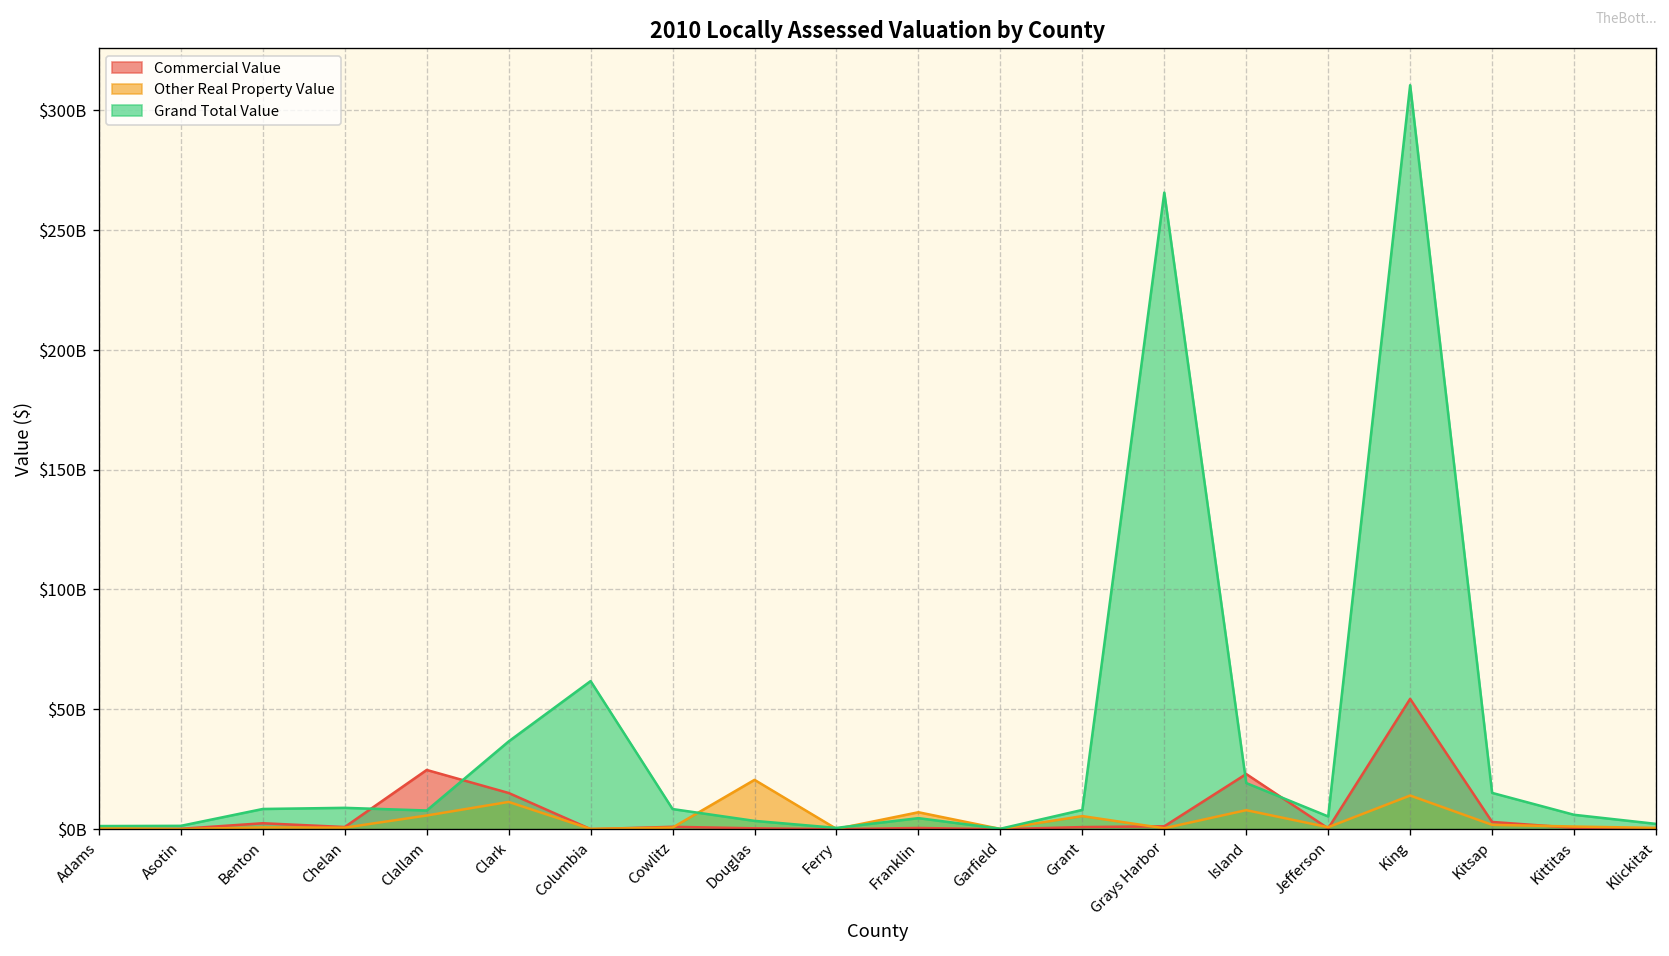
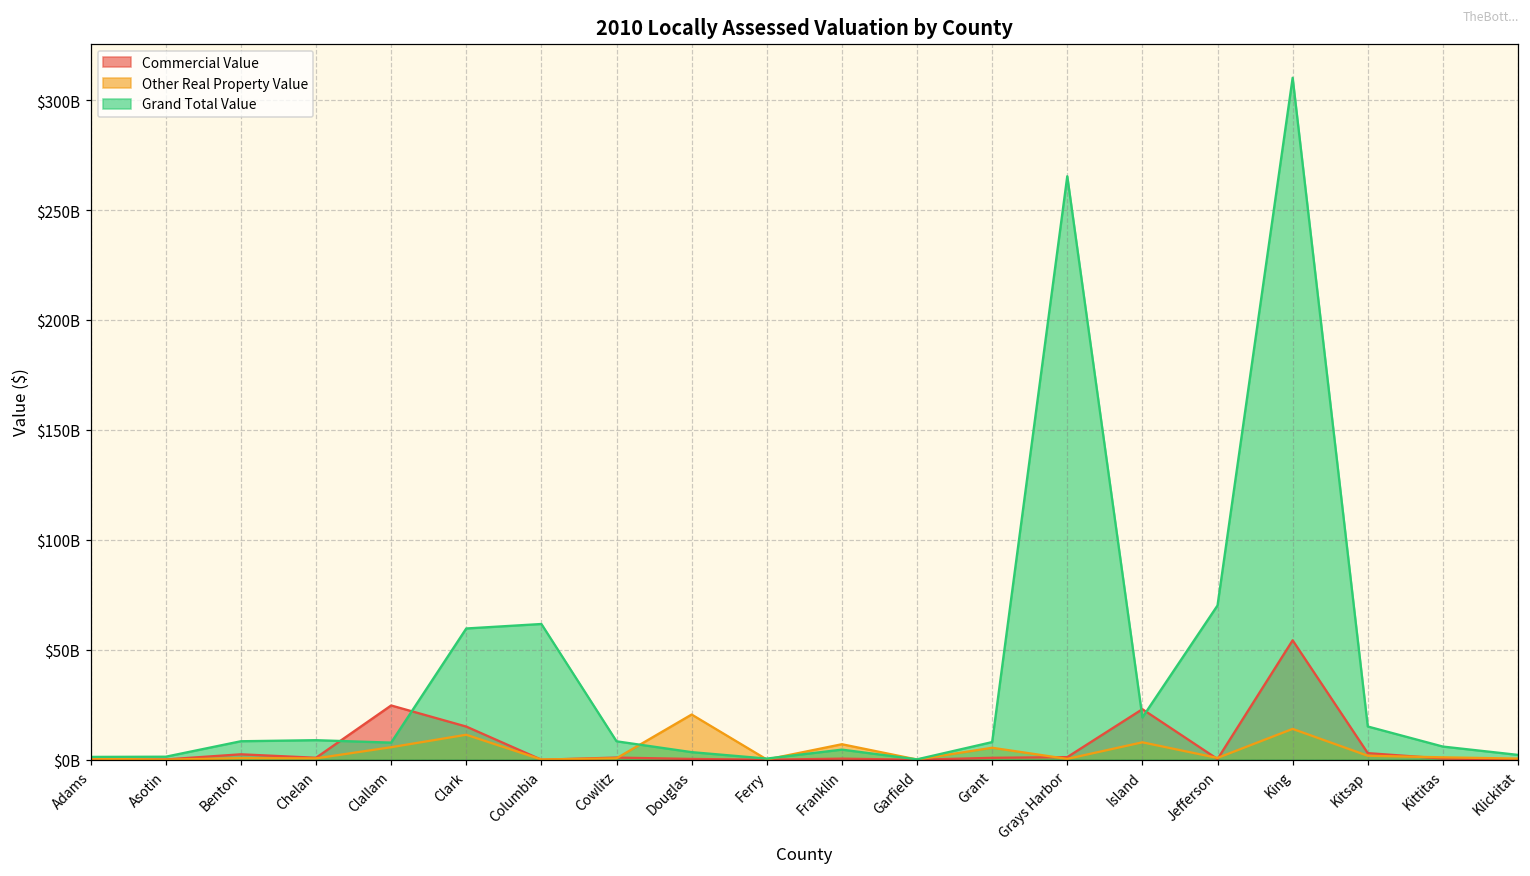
  {
    "Commercial Value": {
      "Benton": "$2000000000",
      "Clallam": "$25000000000",
      "Clark": "$15000000000",
      "Douglas": "$0",
      "Franklin": "$1000000000",
      "Grant": "$1000000000",
      "Island": "$23000000000",
      "King": "$54000000000"
    },
    "Other Real Property Value": {
      "Benton": "$1000000000",
      "Clallam": "$6000000000",
      "Clark": "$11000000000",
      "Douglas": "$21000000000",
      "Franklin": "$7000000000",
      "Grant": "$5000000000",
      "Island": "$8000000000",
      "King": "$14000000000"
    },
    "Grand Total Value": {
      "Benton": "$8000000000",
      "Chelan": "$9000000000",
      "Clallam": "$8000000000",
-     "Clark": "$37000000000",
+     "Clark": "$60000000000",
      "Columbia": "$62000000000",
      "Cowlitz": "$8000000000",
      "Douglas": "$3000000000",
      "Franklin": "$5000000000",
      "Grant": "$8000000000",
      "Grays Harbor": "$266000000000",
      "Island": "$19000000000",
-     "Jefferson": "$5000000000",
+     "Jefferson": "$70000000000",
      "King": "$310000000000",
      "Kitsap": "$15000000000",
      "Kittitas": "$6000000000",
      "Klickitat": "$2000000000"
    }
  }
